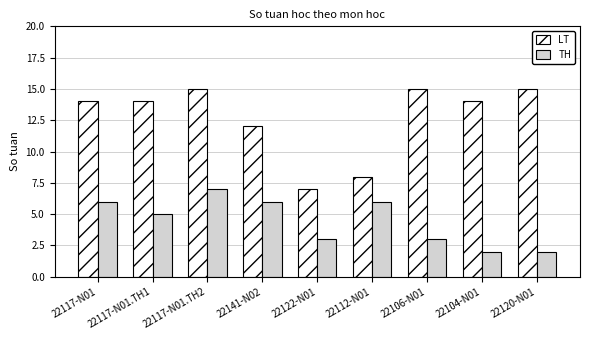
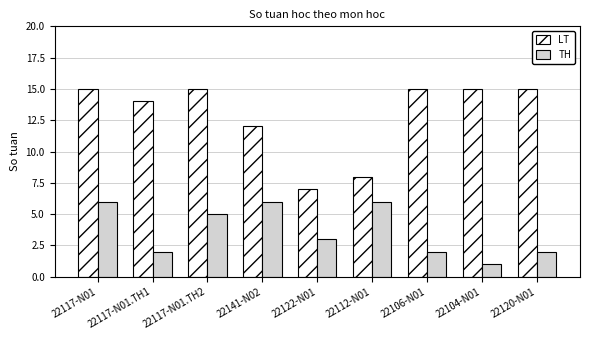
  {
    "LT": {
-     "22117-N01": 14,
+     "22117-N01": 15,
      "22117-N01.TH1": 14,
      "22117-N01.TH2": 15,
      "22141-N02": 12,
      "22122-N01": 7,
      "22112-N01": 8,
      "22106-N01": 15,
-     "22104-N01": 14,
+     "22104-N01": 15,
      "22120-N01": 15
    },
    "TH": {
      "22117-N01": 6,
-     "22117-N01.TH1": 5,
-     "22117-N01.TH2": 7,
+     "22117-N01.TH1": 2,
+     "22117-N01.TH2": 5,
      "22141-N02": 6,
      "22122-N01": 3,
      "22112-N01": 6,
-     "22106-N01": 3,
-     "22104-N01": 2,
+     "22106-N01": 2,
+     "22104-N01": 1,
      "22120-N01": 2
    }
  }
